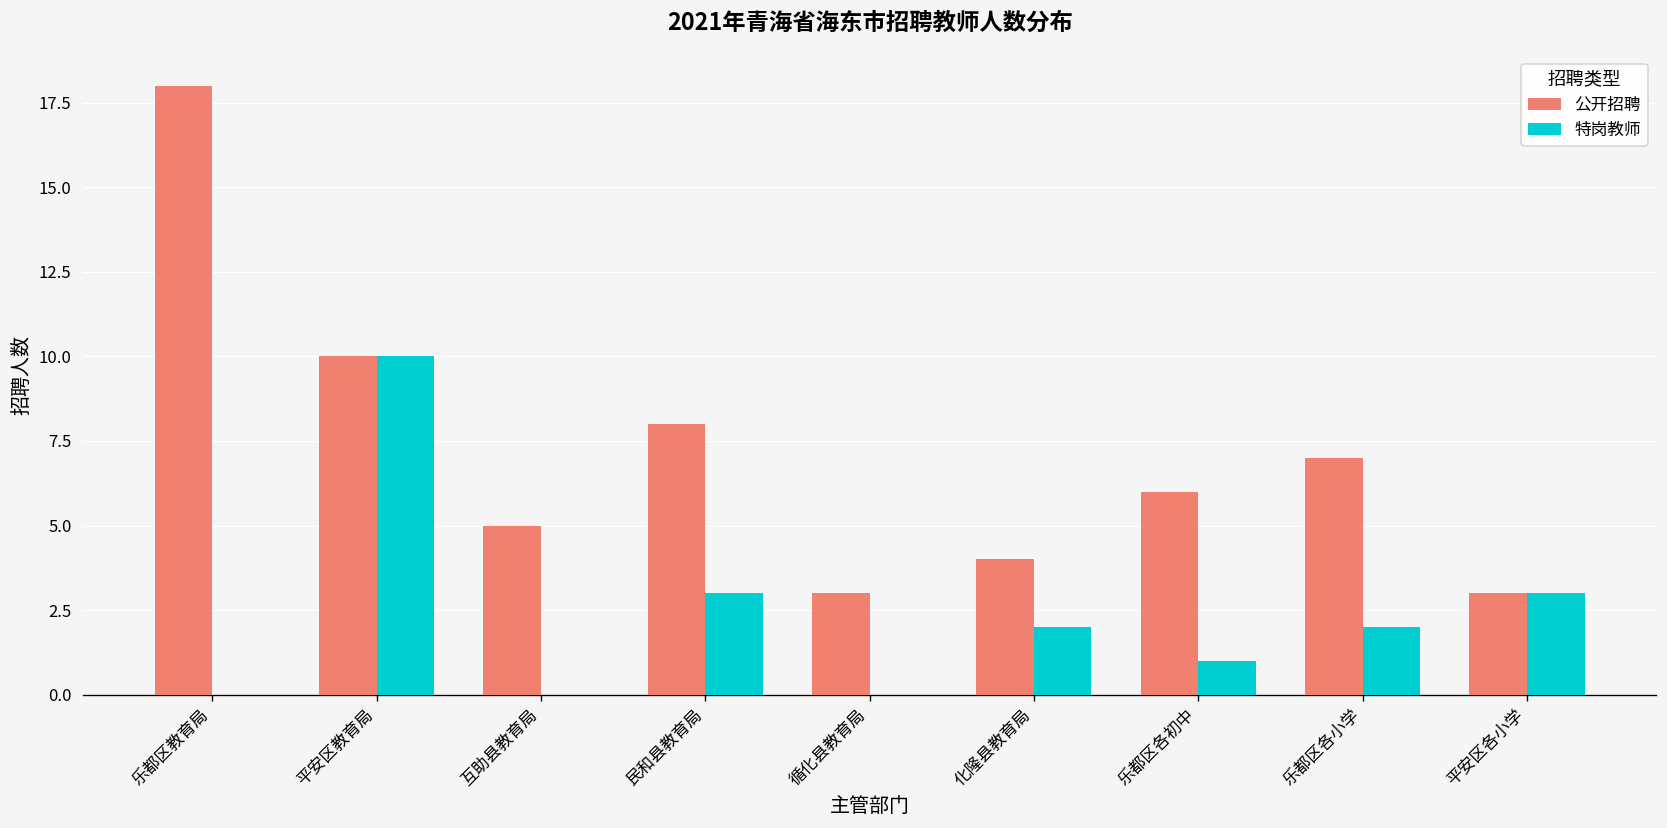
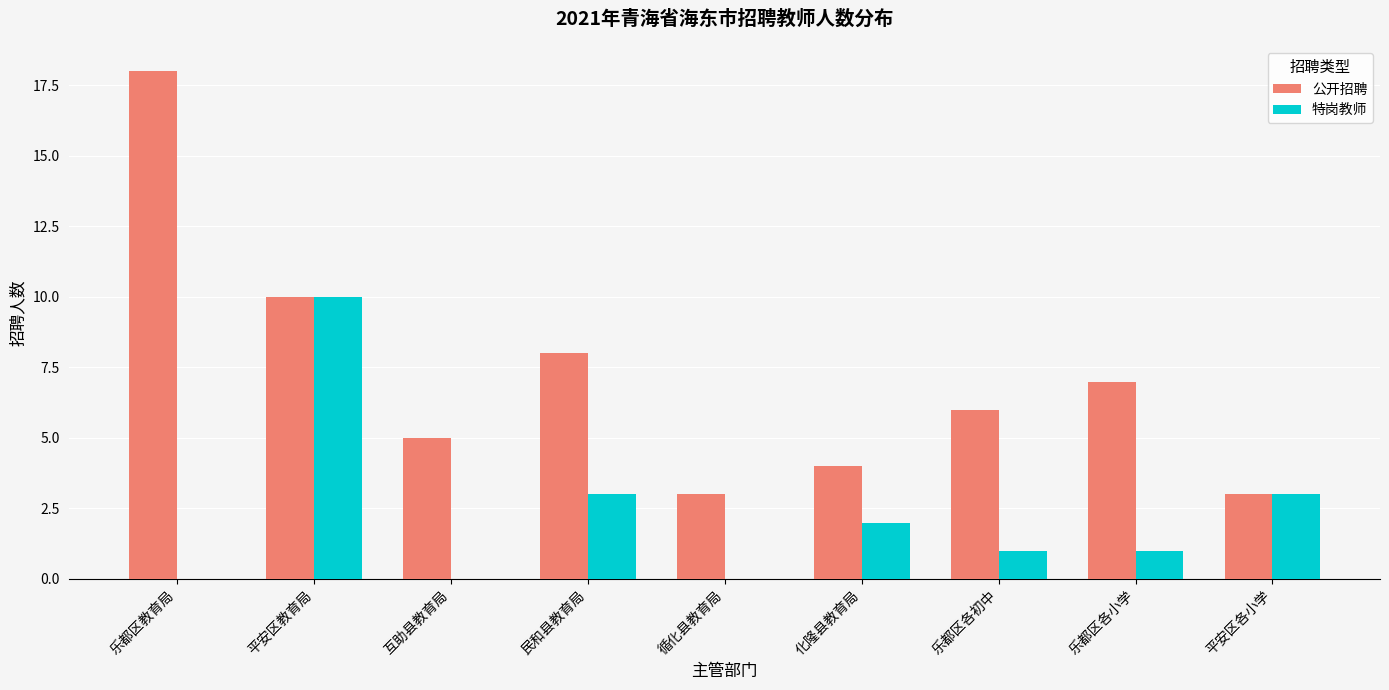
  {
    "公开招聘": {
      "乐都区教育局": 18,
      "平安区教育局": 10,
      "互助县教育局": 5,
      "民和县教育局": 8,
      "循化县教育局": 3,
      "化隆县教育局": 4,
      "乐都区各初中": 6,
      "乐都区各小学": 7,
      "平安区各小学": 3
    },
    "特岗教师": {
      "乐都区教育局": 0,
      "平安区教育局": 10,
      "互助县教育局": 0,
      "民和县教育局": 3,
      "循化县教育局": 0,
      "化隆县教育局": 2,
      "乐都区各初中": 1,
-     "乐都区各小学": 2,
+     "乐都区各小学": 1,
      "平安区各小学": 3
    }
  }
